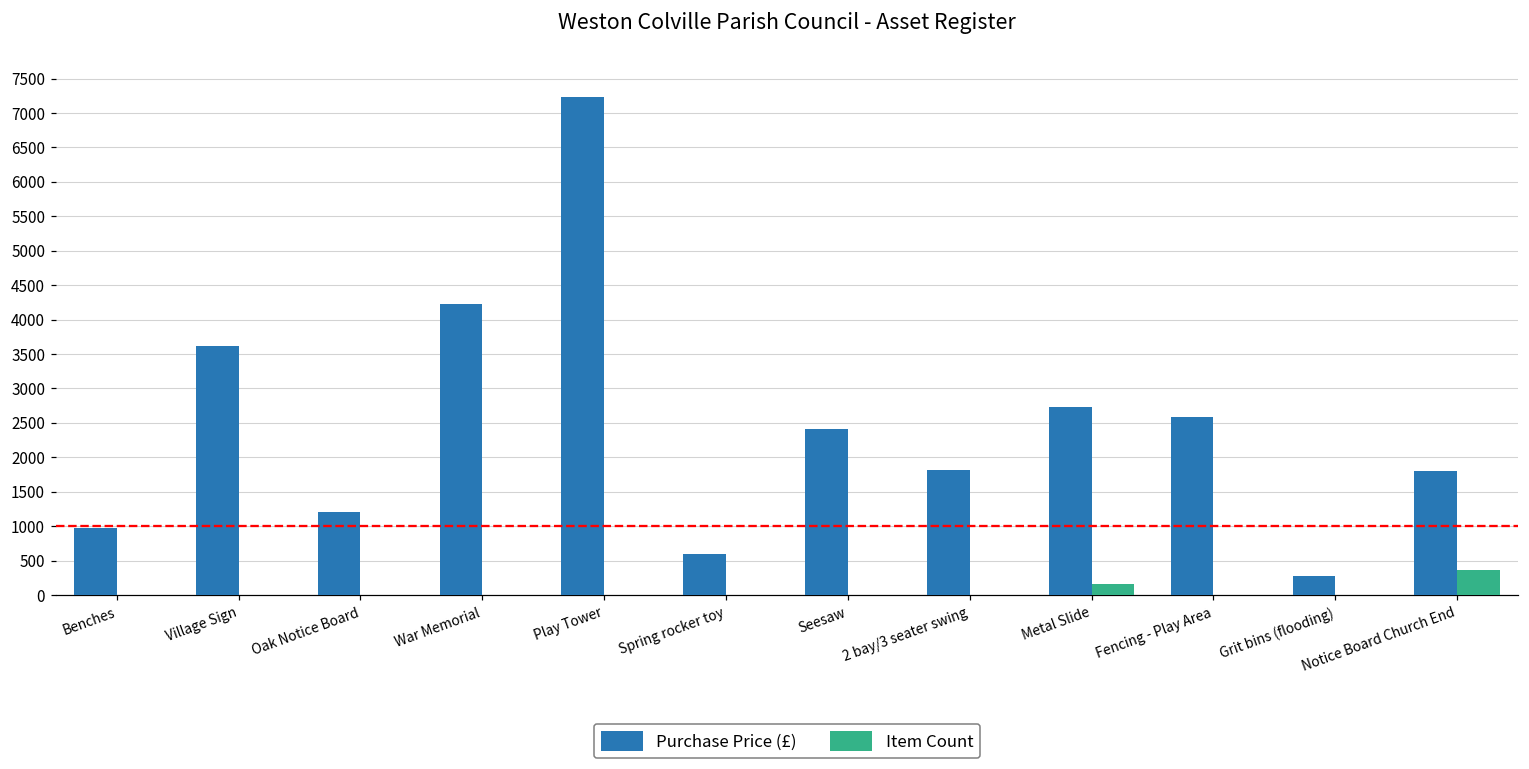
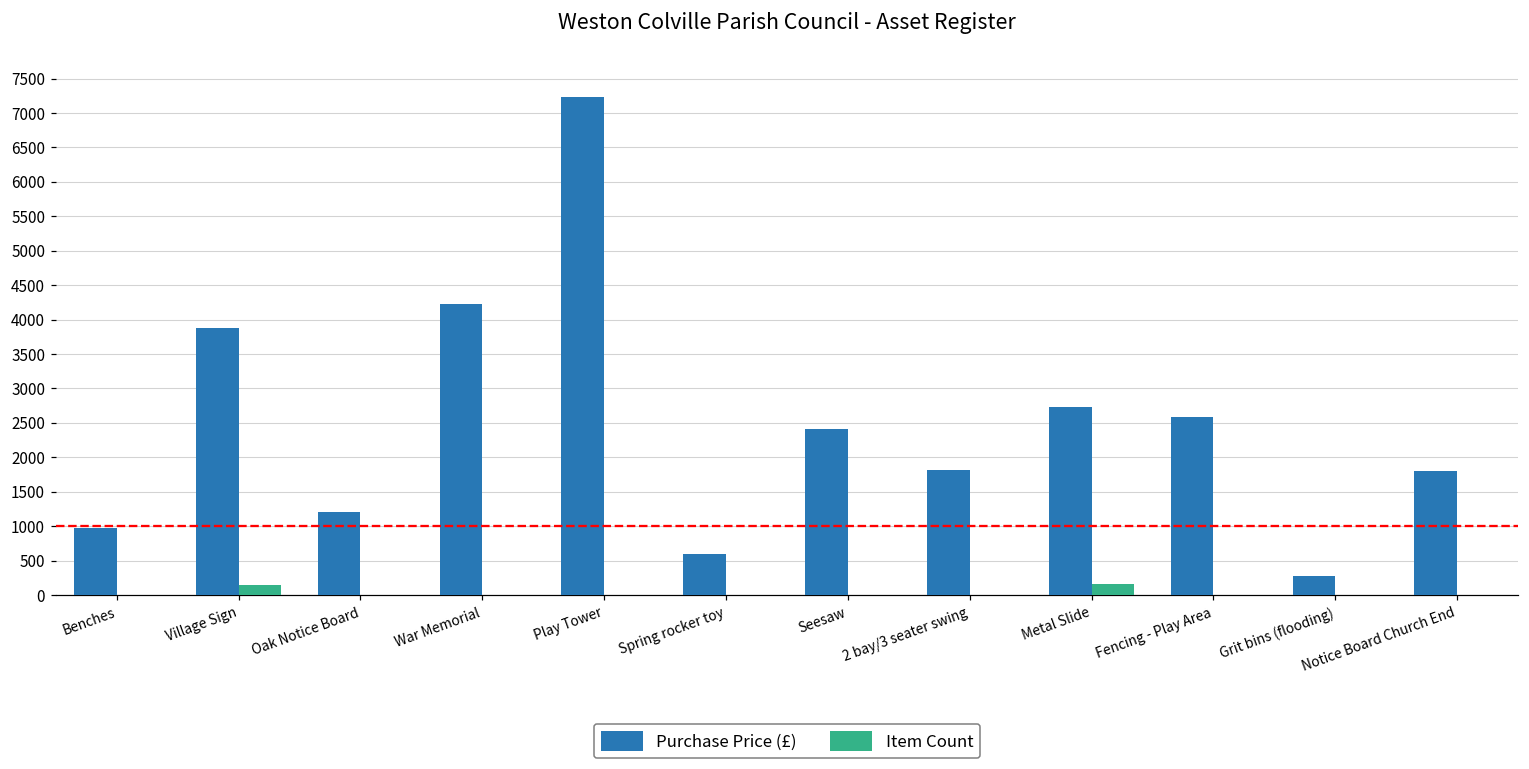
  {
    "Purchase Price (£)": {
      "Benches": 1000,
-     "Village Sign": 3600,
+     "Village Sign": 3900,
      "Oak Notice Board": 1200,
      "War Memorial": 4200,
      "Play Tower": 7200,
      "Spring rocker toy": 600,
      "Seesaw": 2400,
      "2 bay/3 seater swing": 1800,
      "Metal Slide": 2700,
      "Fencing - Play Area": 2600,
      "Grit bins (flooding)": 300,
      "Notice Board Church End": 1800
    },
    "Item Count": {
-     "Village Sign": 0,
+     "Village Sign": 100,
      "Metal Slide": 200,
-     "Notice Board Church End": 400
+     "Notice Board Church End": 0
    }
  }
